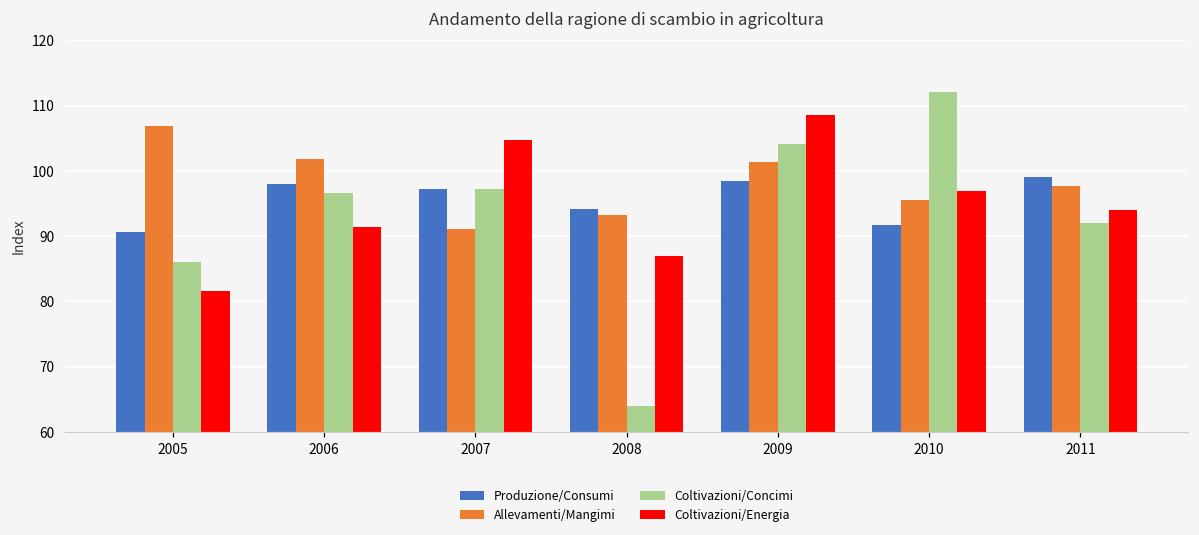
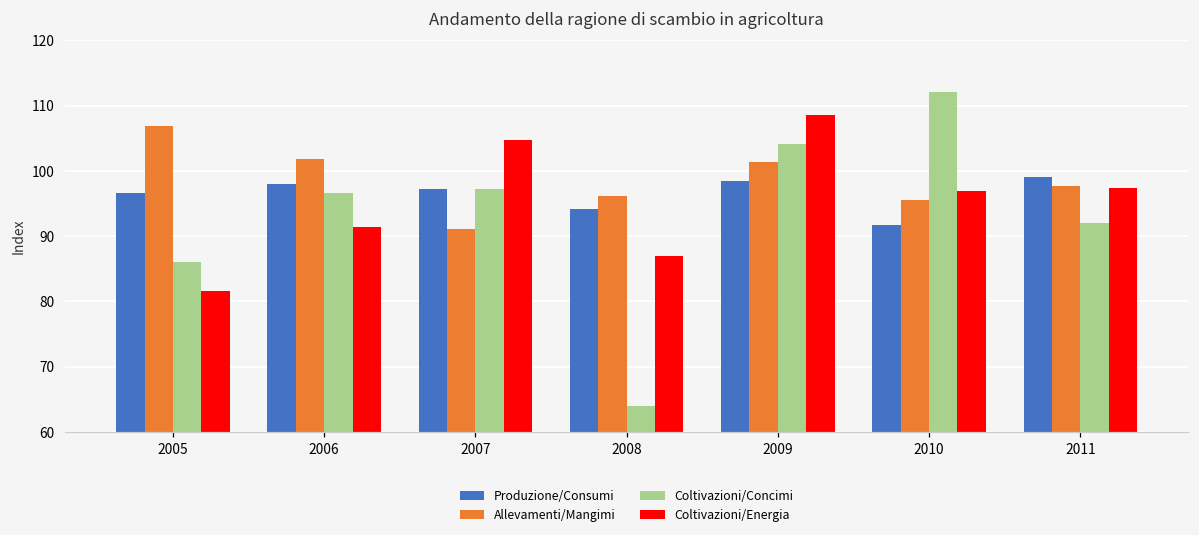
  {
    "Produzione/Consumi": {
-     "2005": 91,
+     "2005": 97,
      "2006": 98,
      "2007": 97,
      "2008": 94,
      "2009": 98,
      "2010": 92,
      "2011": 99
    },
    "Allevamenti/Mangimi": {
      "2005": 107,
      "2006": 102,
      "2007": 91,
-     "2008": 93,
+     "2008": 96,
      "2009": 101,
      "2010": 96,
      "2011": 98
    },
    "Coltivazioni/Concimi": {
      "2005": 86,
      "2006": 97,
      "2007": 97,
      "2008": 64,
      "2009": 104,
      "2010": 112,
      "2011": 92
    },
    "Coltivazioni/Energia": {
      "2005": 82,
      "2006": 91,
      "2007": 105,
      "2008": 87,
      "2009": 109,
      "2010": 97,
-     "2011": 94
+     "2011": 97
    }
  }
